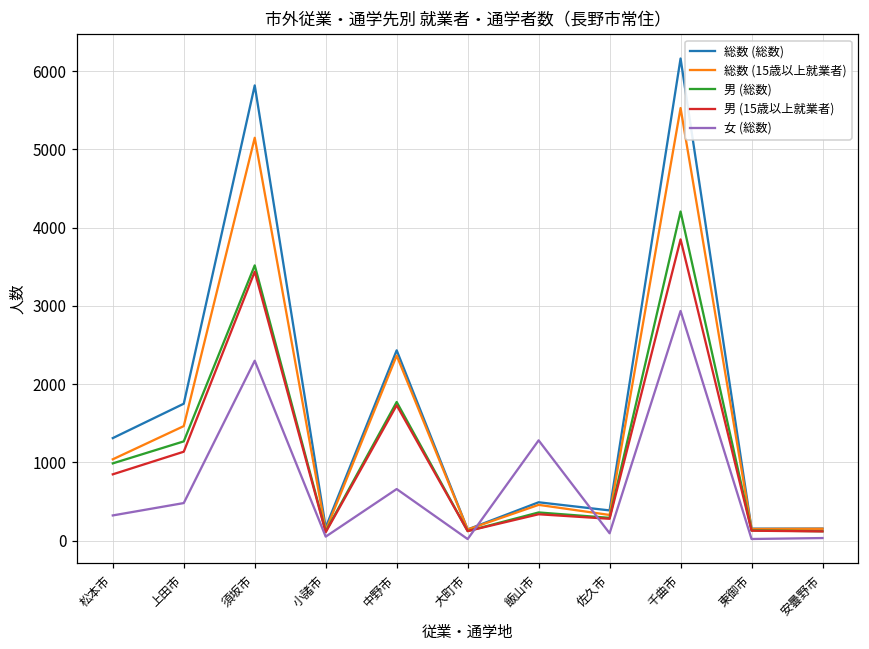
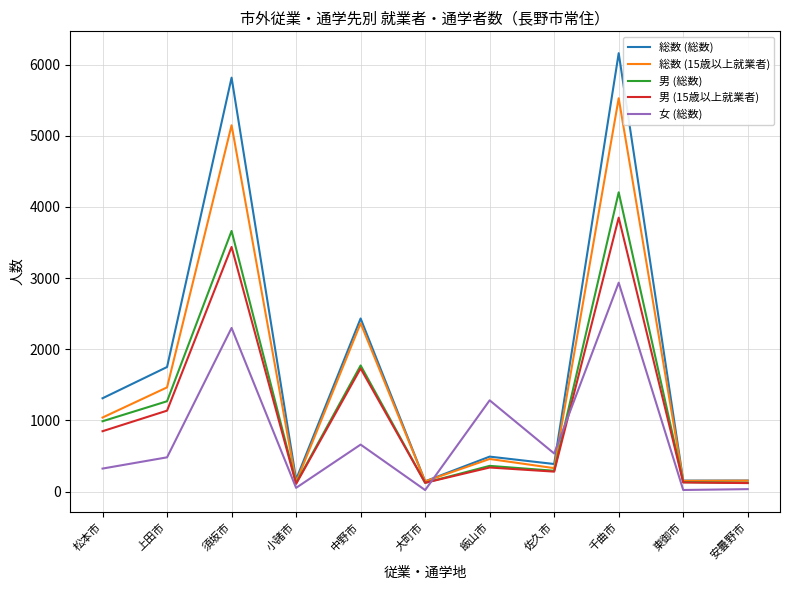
  {
    "総数 (総数)": {
      "松本市": 1300,
      "上田市": 1800,
      "須坂市": 5800,
      "小諸市": 200,
      "中野市": 2400,
      "佐久市": 400,
      "千曲市": 6200
    },
    "総数 (15歳以上就業者)": {
      "松本市": 1000,
      "上田市": 1500,
      "須坂市": 5100,
      "中野市": 2400,
      "佐久市": 300,
      "千曲市": 5500
    },
    "男 (総数)": {
      "松本市": 1000,
      "上田市": 1300,
-     "須坂市": 3500,
+     "須坂市": 3700,
      "中野市": 1800,
      "千曲市": 4200
    },
    "男 (15歳以上就業者)": {
      "松本市": 800,
      "上田市": 1100,
      "須坂市": 3400,
      "中野市": 1700,
      "千曲市": 3800
    },
    "女 (総数)": {
      "松本市": 300,
      "上田市": 500,
      "須坂市": 2300,
      "小諸市": 100,
      "中野市": 700,
      "大町市": 0,
      "飯山市": 1300,
-     "佐久市": 100,
+     "佐久市": 500,
      "千曲市": 2900,
      "東御市": 0,
      "安曇野市": 0
    }
  }
